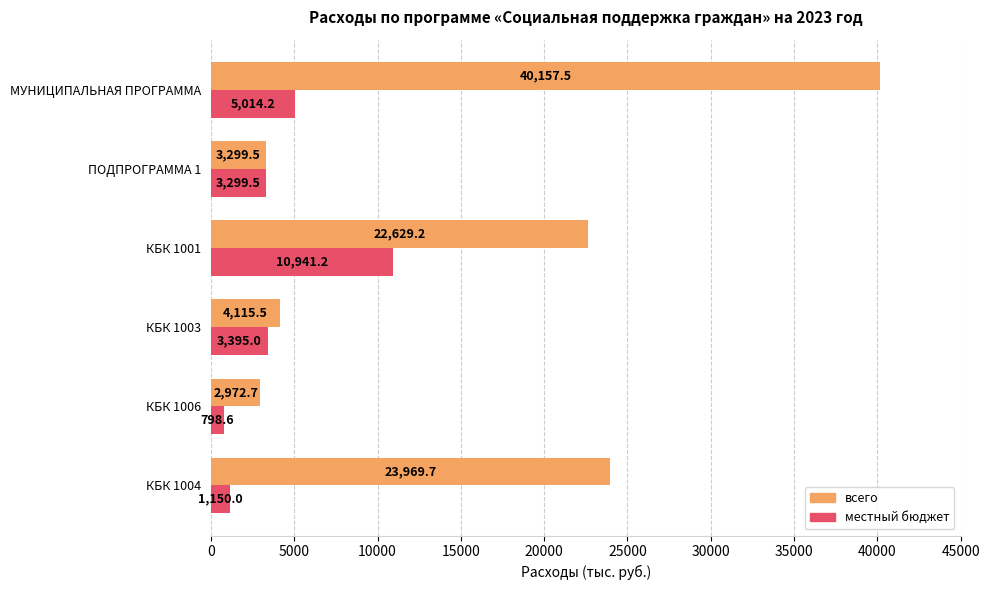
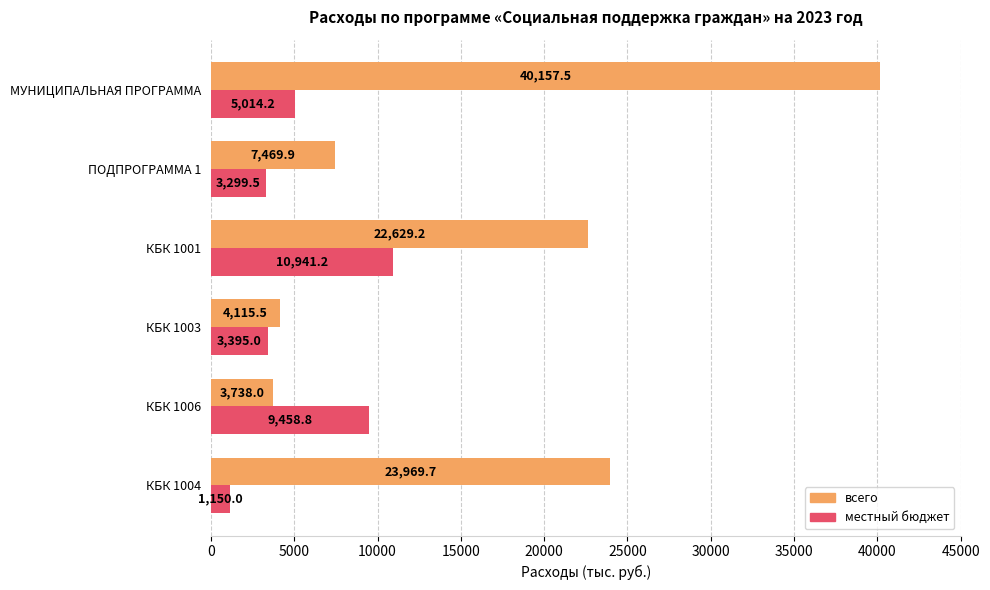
  {
    "всего": {
      "МУНИЦИПАЛЬНАЯ ПРОГРАММА": "40,157.5",
-     "ПОДПРОГРАММА 1": "3,299.5",
+     "ПОДПРОГРАММА 1": "7,469.9",
      "КБК 1001": "22,629.2",
      "КБК 1003": "4,115.5",
-     "КБК 1006": "2,972.7",
+     "КБК 1006": "3,738.0",
      "КБК 1004": "23,969.7"
    },
    "местный бюджет": {
      "МУНИЦИПАЛЬНАЯ ПРОГРАММА": "5,014.2",
      "ПОДПРОГРАММА 1": "3,299.5",
      "КБК 1001": "10,941.2",
      "КБК 1003": "3,395.0",
-     "КБК 1006": "798.6",
+     "КБК 1006": "9,458.8",
      "КБК 1004": "1,150.0"
    }
  }
